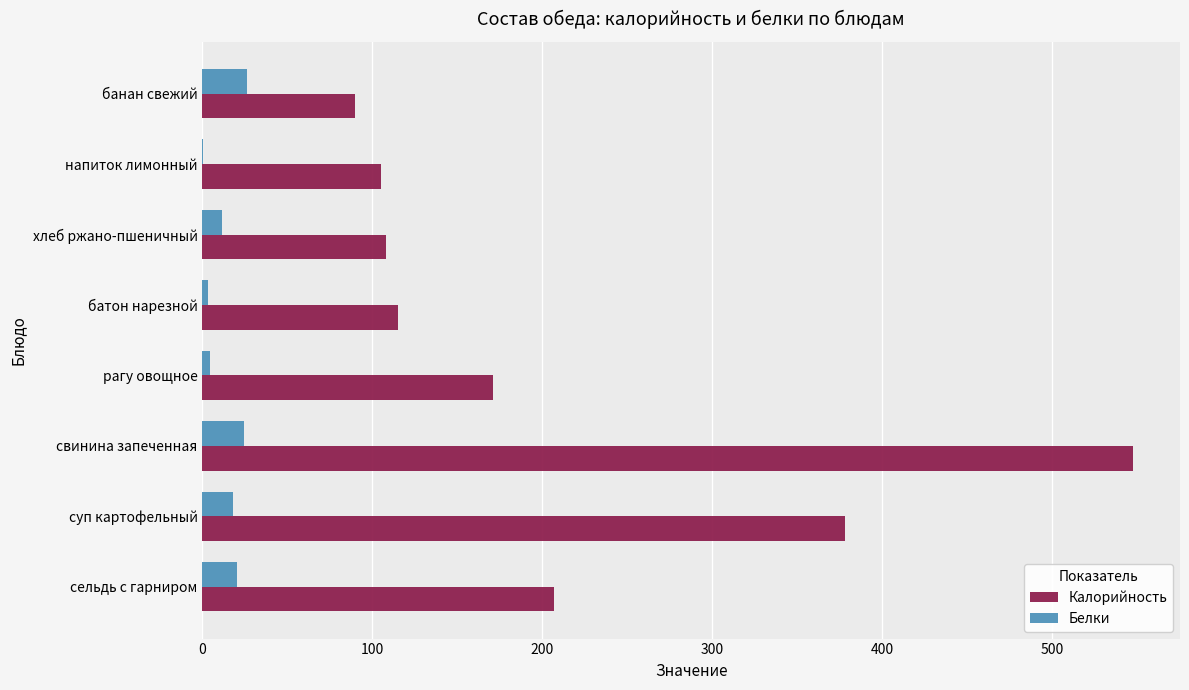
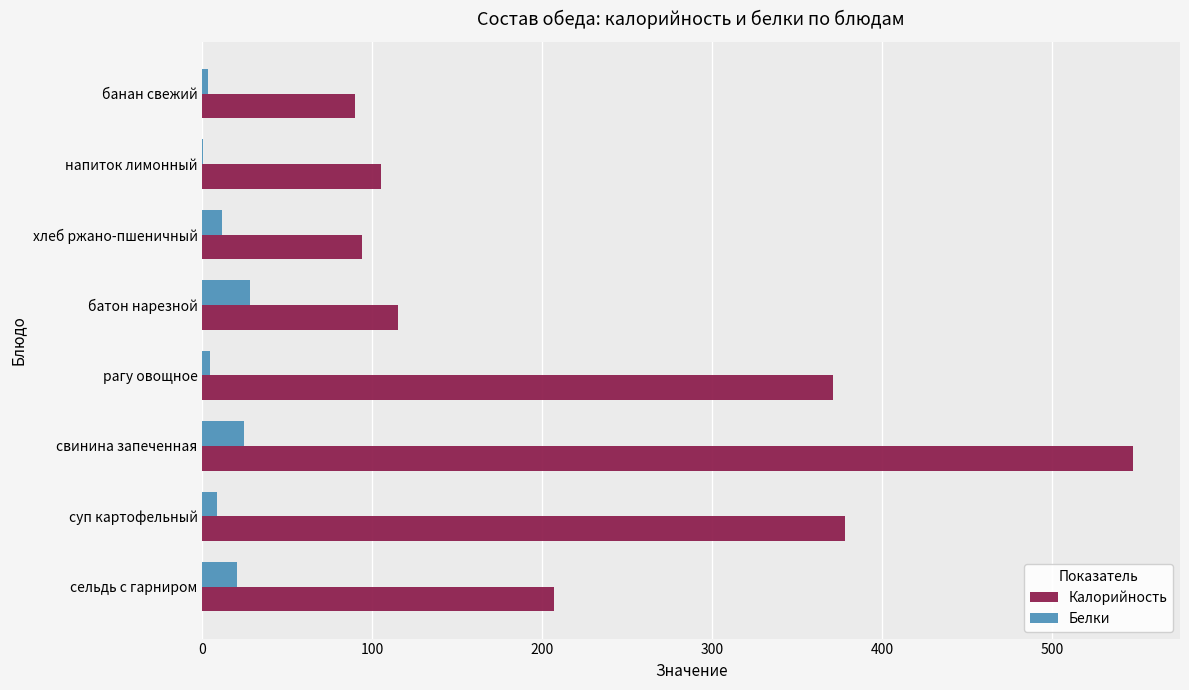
  {
    "Калорийность": {
      "банан свежий": 90,
      "напиток лимонный": 105,
-     "хлеб ржано-пшеничный": 108,
+     "хлеб ржано-пшеничный": 94,
      "батон нарезной": 115,
-     "рагу овощное": 171,
+     "рагу овощное": 371,
      "свинина запеченная": 548,
      "суп картофельный": 378,
      "сельдь с гарниром": 207
    },
    "Белки": {
-     "банан свежий": 26,
+     "банан свежий": 3,
      "хлеб ржано-пшеничный": 12,
-     "батон нарезной": 3,
+     "батон нарезной": 28,
      "рагу овощное": 5,
      "свинина запеченная": 24,
-     "суп картофельный": 18,
+     "суп картофельный": 9,
      "сельдь с гарниром": 20
    }
  }
